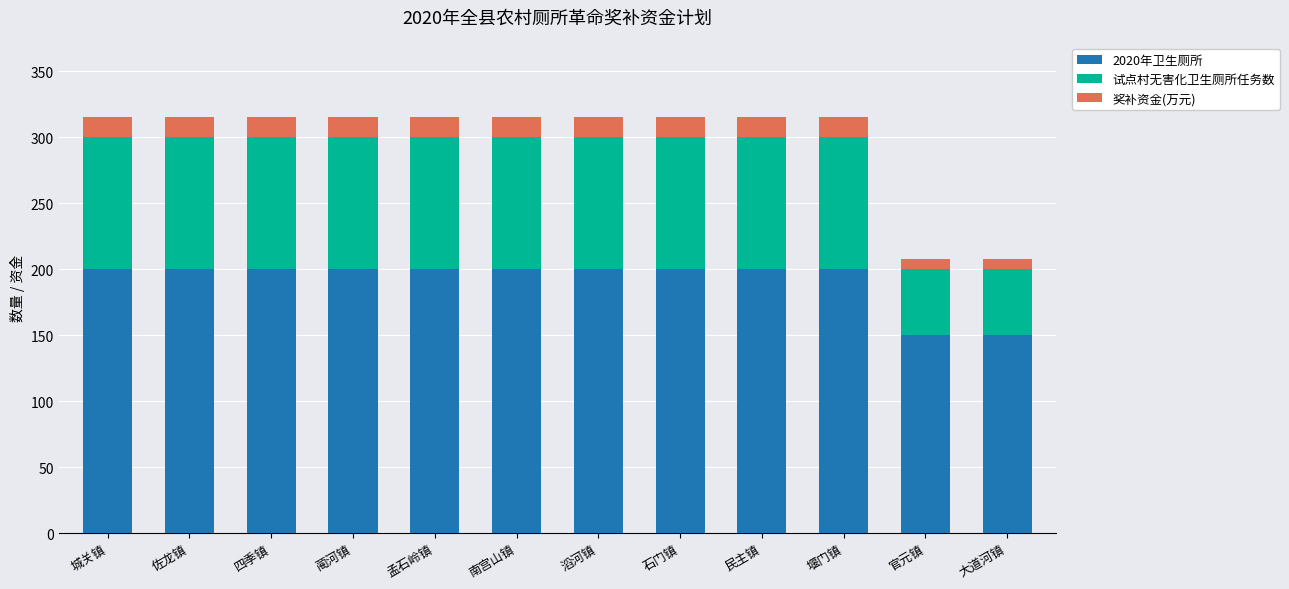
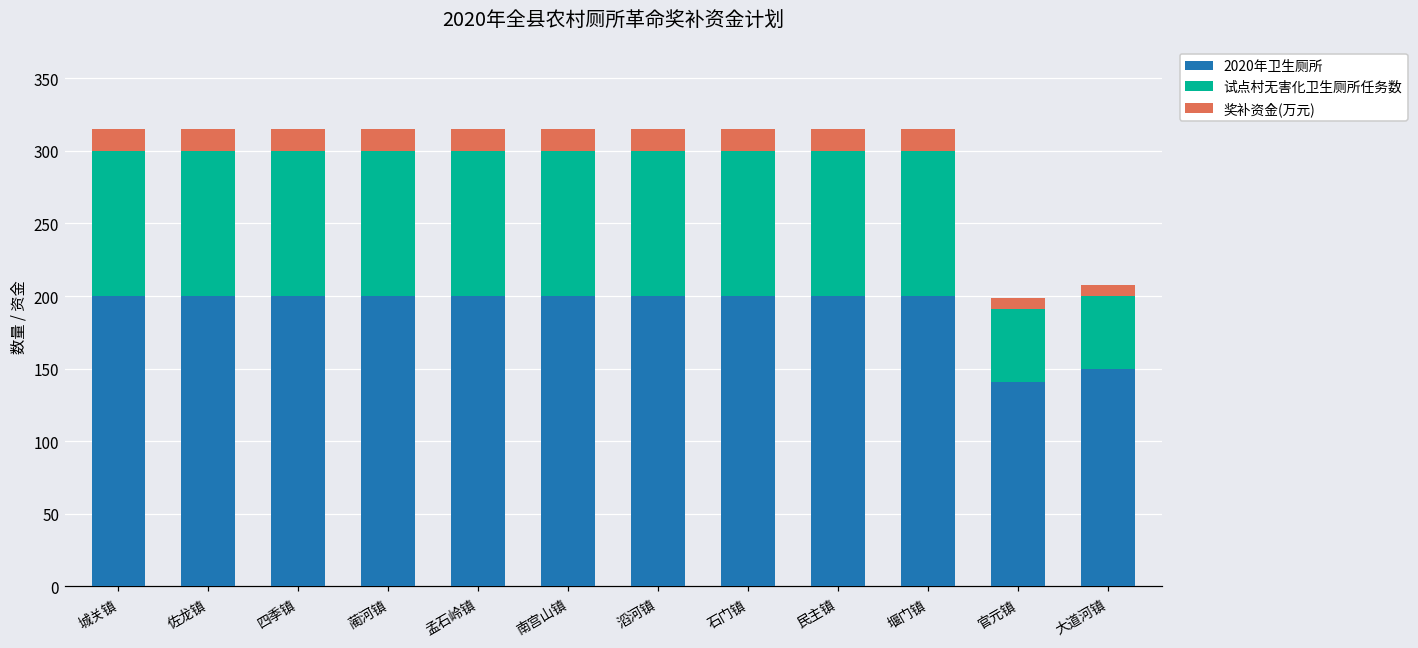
  {
    "2020年卫生厕所": {
      "城关镇": 200,
      "佐龙镇": 200,
      "四季镇": 200,
      "蔺河镇": 200,
      "孟石岭镇": 200,
      "南宫山镇": 200,
      "滔河镇": 200,
      "石门镇": 200,
      "民主镇": 200,
      "堰门镇": 200,
-     "官元镇": 150,
+     "官元镇": 141,
      "大道河镇": 150
    },
    "试点村无害化卫生厕所任务数": {
      "城关镇": 100,
      "佐龙镇": 100,
      "四季镇": 100,
      "蔺河镇": 100,
      "孟石岭镇": 100,
      "南宫山镇": 100,
      "滔河镇": 100,
      "石门镇": 100,
      "民主镇": 100,
      "堰门镇": 100,
      "官元镇": 50,
      "大道河镇": 50
    },
    "奖补资金(万元)": {
      "城关镇": 15,
      "佐龙镇": 15,
      "四季镇": 15,
      "蔺河镇": 15,
      "孟石岭镇": 15,
      "南宫山镇": 15,
      "滔河镇": 15,
      "石门镇": 15,
      "民主镇": 15,
      "堰门镇": 15,
      "官元镇": 8,
      "大道河镇": 8
    }
  }
